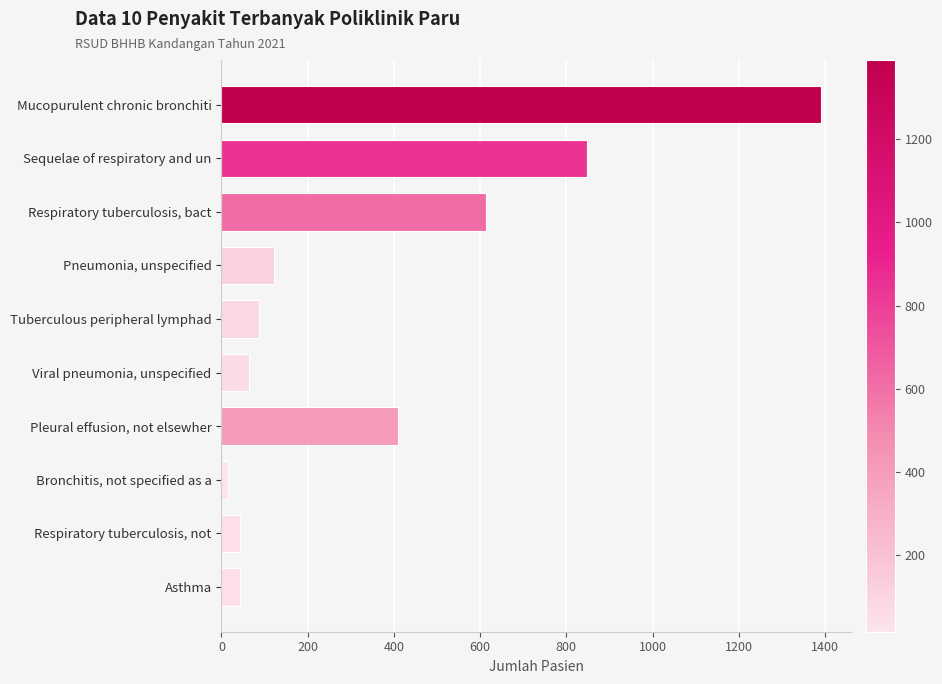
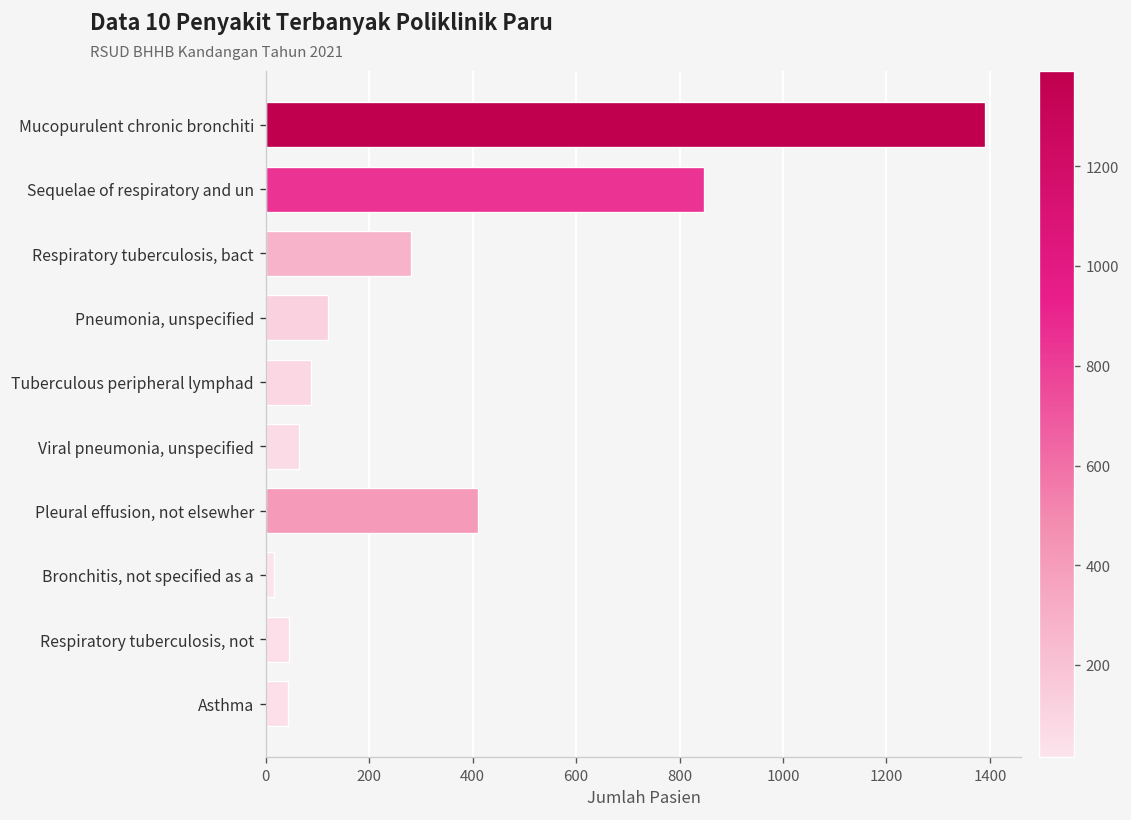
  {
    "Mucopurulent chronic bronchiti": 1390,
    "Sequelae of respiratory and un": 850,
-   "Respiratory tuberculosis, bact": 610,
+   "Respiratory tuberculosis, bact": 280,
    "Pneumonia, unspecified": 120,
    "Tuberculous peripheral lymphad": 90,
    "Viral pneumonia, unspecified": 60,
    "Pleural effusion, not elsewher": 410,
    "Bronchitis, not specified as a": 20,
    "Respiratory tuberculosis, not": 40,
    "Asthma": 40
  }
